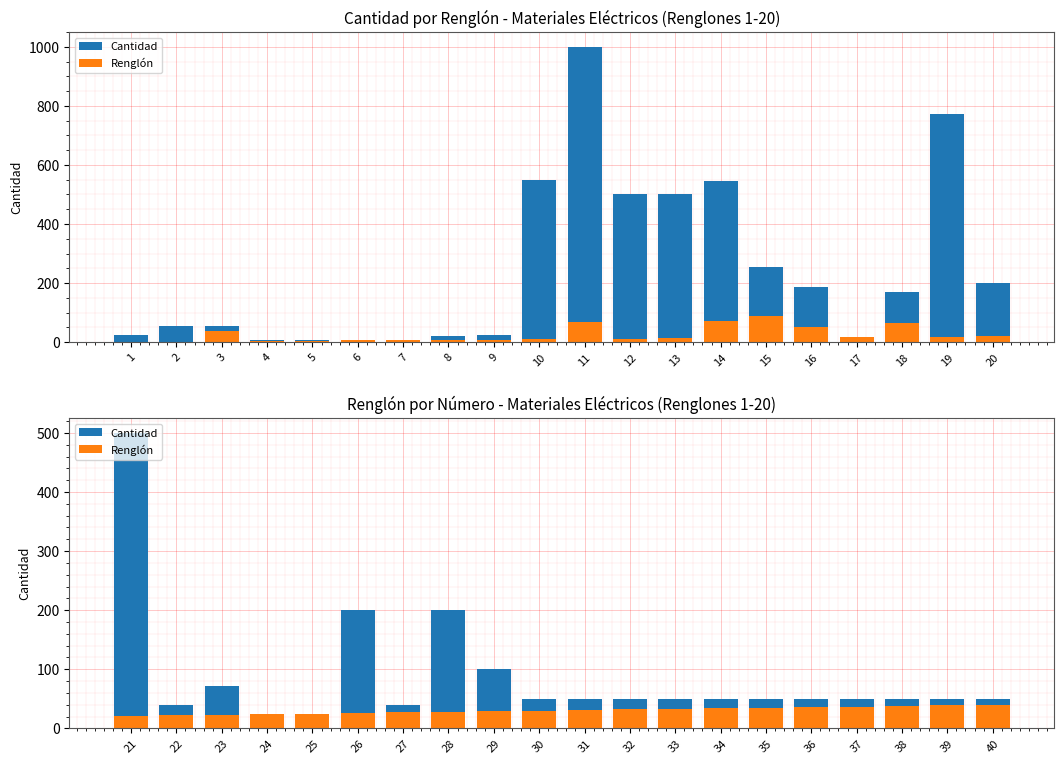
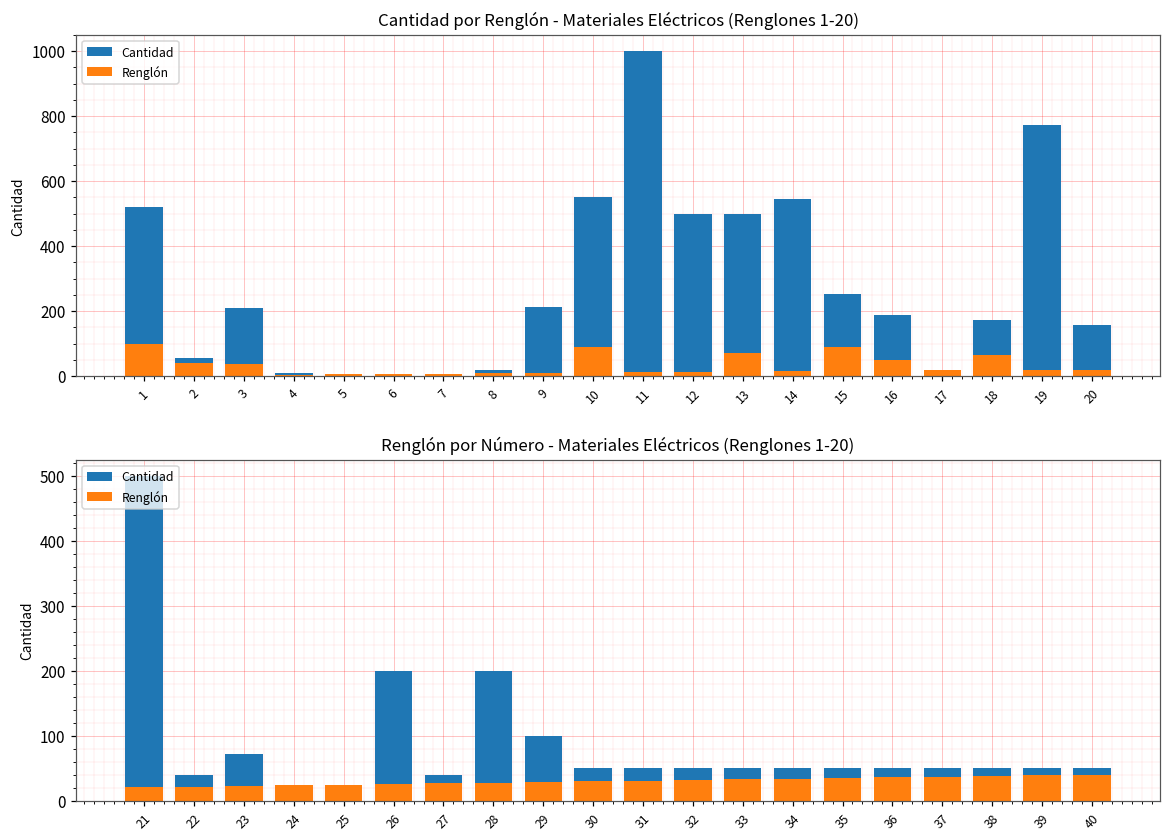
  {
    "Cantidad por Renglón - Materiales Eléctricos (Renglones 1-20)": {
      "Cantidad": {
-       "1": 20,
+       "1": 520,
        "2": 50,
-       "3": 50,
+       "3": 210,
        "4": 10,
        "8": 20,
-       "9": 30,
+       "9": 210,
        "10": 550,
        "11": 1000,
        "12": 500,
        "13": 500,
        "14": 550,
        "15": 250,
        "16": 190,
        "18": 170,
        "19": 770,
-       "20": 200
+       "20": 160
      },
      "Renglón": {
-       "1": 0,
-       "2": 0,
-       "10": 10,
-       "11": 70,
-       "13": 10,
-       "14": 70,
+       "1": 100,
+       "2": 40,
+       "10": 90,
+       "11": 10,
+       "13": 70,
+       "14": 10,
        "17": 20
      }
    },
    "Renglón por Número - Materiales Eléctricos (Renglones 1-20)": {
      "Cantidad": {
        "22": 40,
        "23": 70,
        "26": 200,
        "27": 40,
        "28": 200,
        "29": 100,
        "30": 50,
        "31": 50,
        "32": 50,
        "33": 50,
        "34": 50,
        "35": 50,
        "36": 50,
        "37": 50,
        "38": 50,
        "39": 50,
        "40": 50
      },
      "Renglón": {
        "24": 20,
        "25": 30
      }
    }
  }
